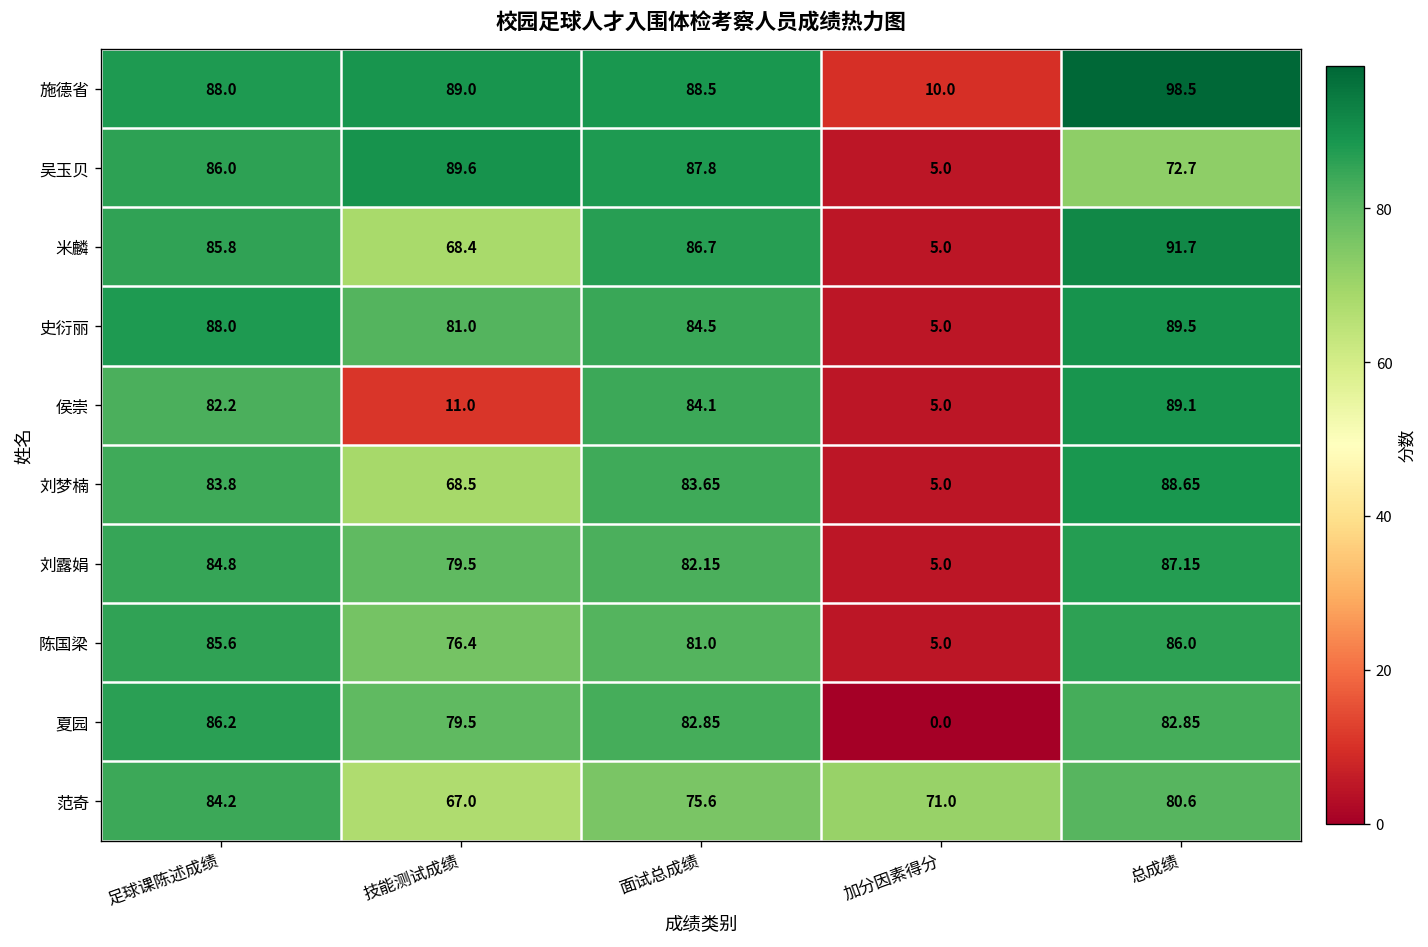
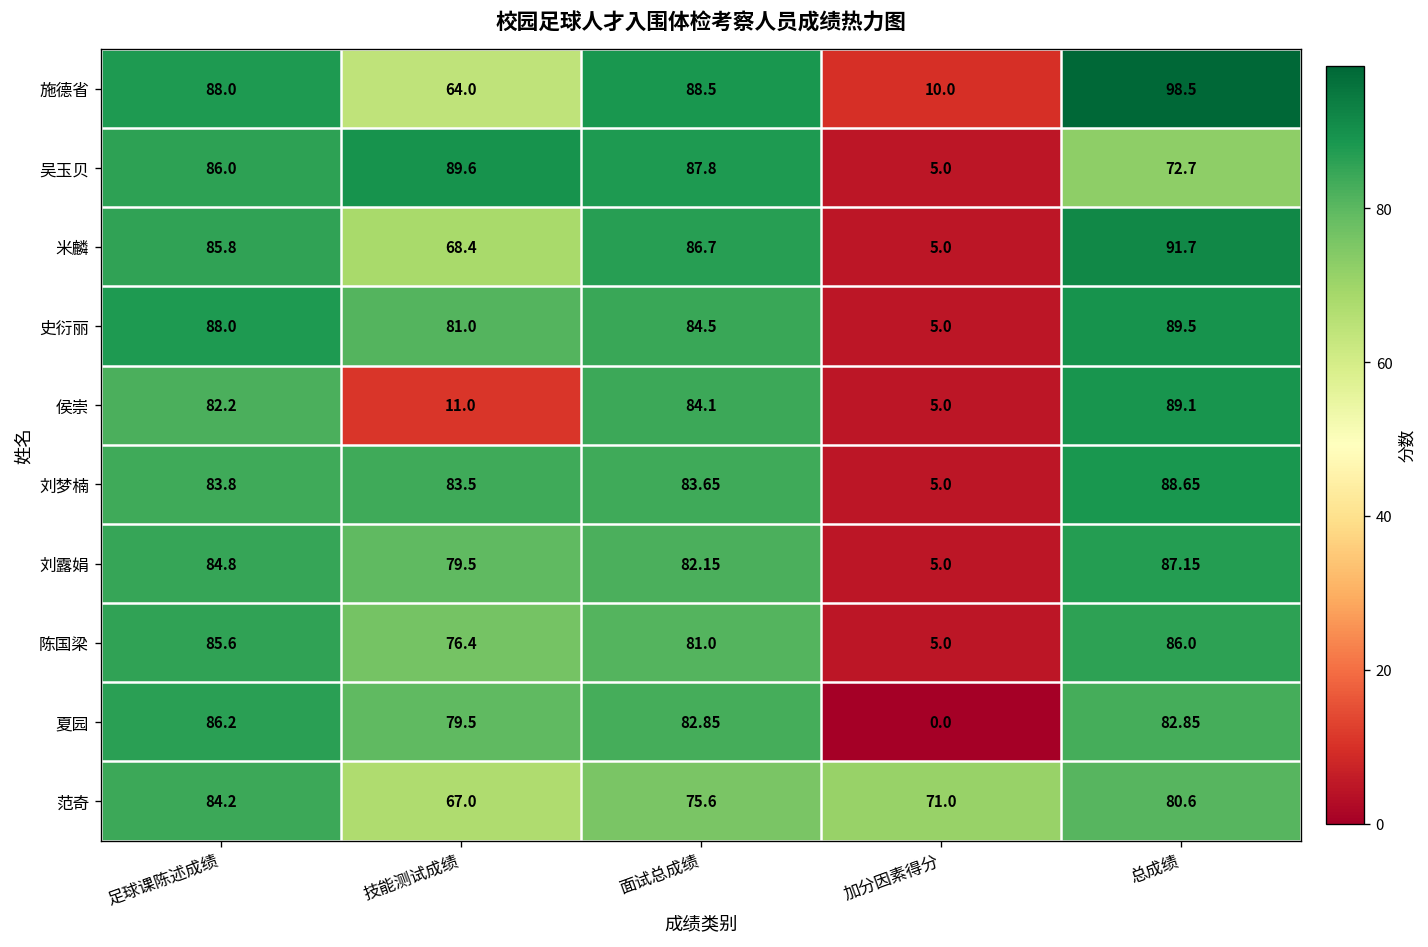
  {
    "施德省": {
      "足球课陈述成绩": 88.0,
-     "技能测试成绩": 89.0,
+     "技能测试成绩": 64.0,
      "面试总成绩": 88.5,
      "加分因素得分": 10.0,
      "总成绩": 98.5
    },
    "吴玉贝": {
      "足球课陈述成绩": 86.0,
      "技能测试成绩": 89.6,
      "面试总成绩": 87.8,
      "加分因素得分": 5.0,
      "总成绩": 72.7
    },
    "米麟": {
      "足球课陈述成绩": 85.8,
      "技能测试成绩": 68.4,
      "面试总成绩": 86.7,
      "加分因素得分": 5.0,
      "总成绩": 91.7
    },
    "史衍丽": {
      "足球课陈述成绩": 88.0,
      "技能测试成绩": 81.0,
      "面试总成绩": 84.5,
      "加分因素得分": 5.0,
      "总成绩": 89.5
    },
    "侯崇": {
      "足球课陈述成绩": 82.2,
      "技能测试成绩": 11.0,
      "面试总成绩": 84.1,
      "加分因素得分": 5.0,
      "总成绩": 89.1
    },
    "刘梦楠": {
      "足球课陈述成绩": 83.8,
-     "技能测试成绩": 68.5,
+     "技能测试成绩": 83.5,
      "面试总成绩": 83.65,
      "加分因素得分": 5.0,
      "总成绩": 88.65
    },
    "刘露娟": {
      "足球课陈述成绩": 84.8,
      "技能测试成绩": 79.5,
      "面试总成绩": 82.15,
      "加分因素得分": 5.0,
      "总成绩": 87.15
    },
    "陈国梁": {
      "足球课陈述成绩": 85.6,
      "技能测试成绩": 76.4,
      "面试总成绩": 81.0,
      "加分因素得分": 5.0,
      "总成绩": 86.0
    },
    "夏园": {
      "足球课陈述成绩": 86.2,
      "技能测试成绩": 79.5,
      "面试总成绩": 82.85,
      "加分因素得分": 0.0,
      "总成绩": 82.85
    },
    "范奇": {
      "足球课陈述成绩": 84.2,
      "技能测试成绩": 67.0,
      "面试总成绩": 75.6,
      "加分因素得分": 71.0,
      "总成绩": 80.6
    }
  }
